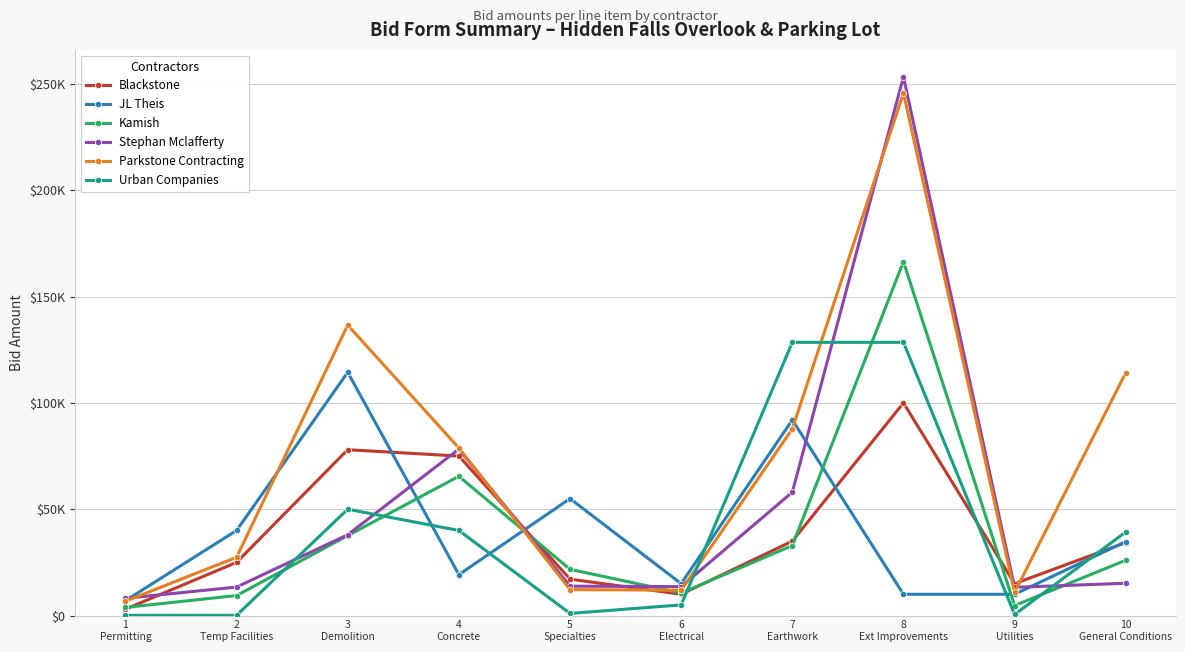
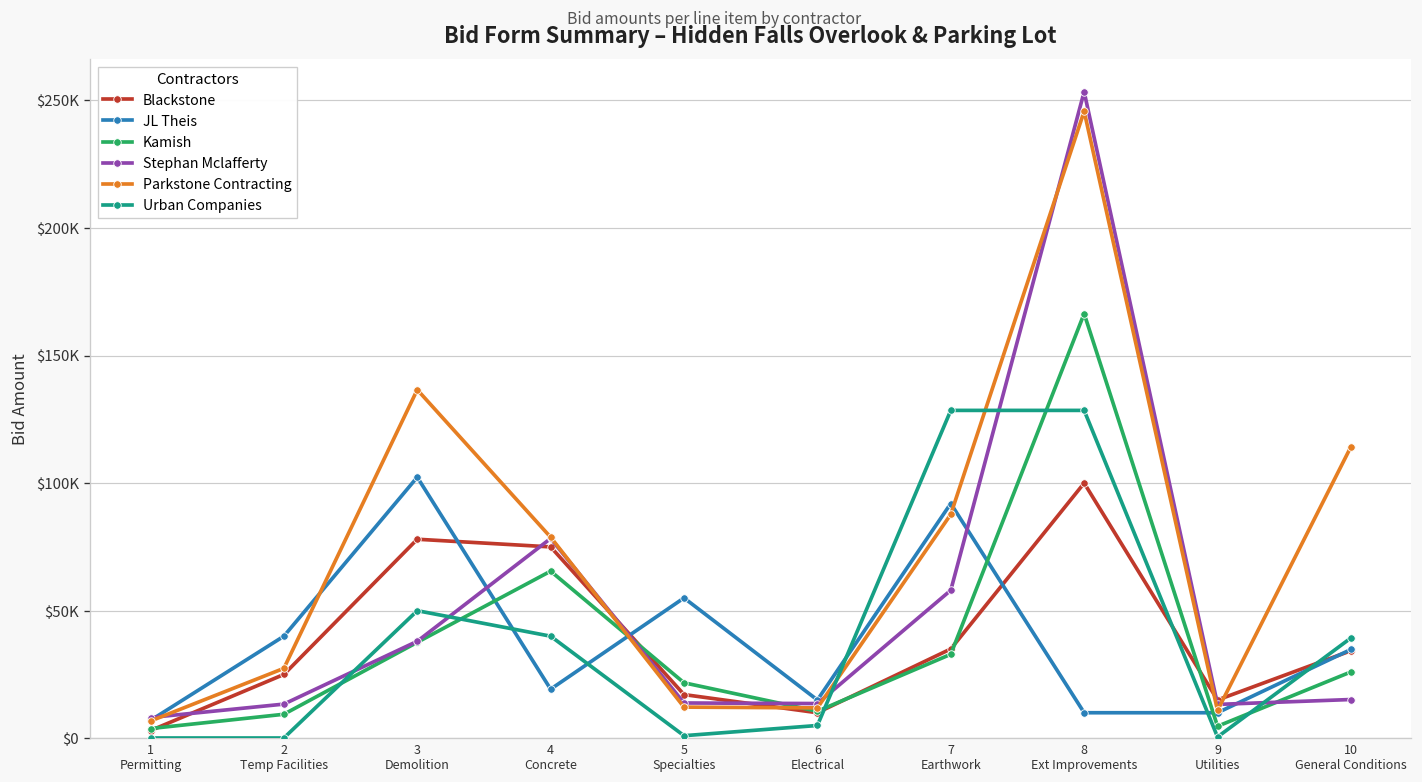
  {
    "Blackstone": {
      "2 Temp Facilities": "$25000",
      "3 Demolition": "$78000",
      "4 Concrete": "$75000",
      "5 Specialties": "$17000",
      "7 Earthwork": "$35000",
      "8 Ext Improvements": "$100000",
      "9 Utilities": "$15000"
    },
    "JL Theis": {
      "2 Temp Facilities": "$40000",
-     "3 Demolition": "$114000",
+     "3 Demolition": "$102000",
      "4 Concrete": "$19000",
      "5 Specialties": "$55000",
      "6 Electrical": "$15000",
      "7 Earthwork": "$92000",
      "8 Ext Improvements": "$10000"
    },
    "Stephan Mclafferty": {
      "2 Temp Facilities": "$13000",
      "5 Specialties": "$14000",
      "6 Electrical": "$14000",
      "7 Earthwork": "$58000",
      "8 Ext Improvements": "$253000",
      "9 Utilities": "$13000",
      "10 General Conditions": "$15000"
    },
    "Parkstone Contracting": {
      "2 Temp Facilities": "$27000",
      "3 Demolition": "$137000",
      "5 Specialties": "$12000",
      "6 Electrical": "$12000",
      "7 Earthwork": "$88000",
      "8 Ext Improvements": "$246000",
      "10 General Conditions": "$114000"
    }
  }
